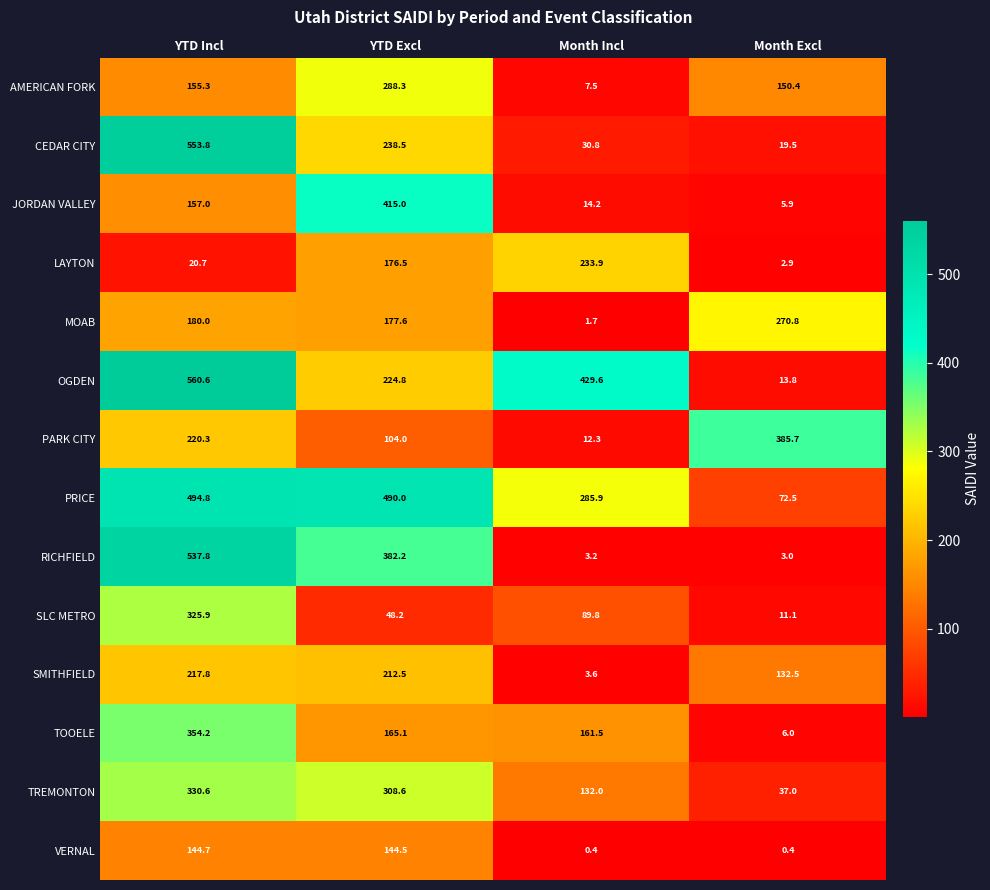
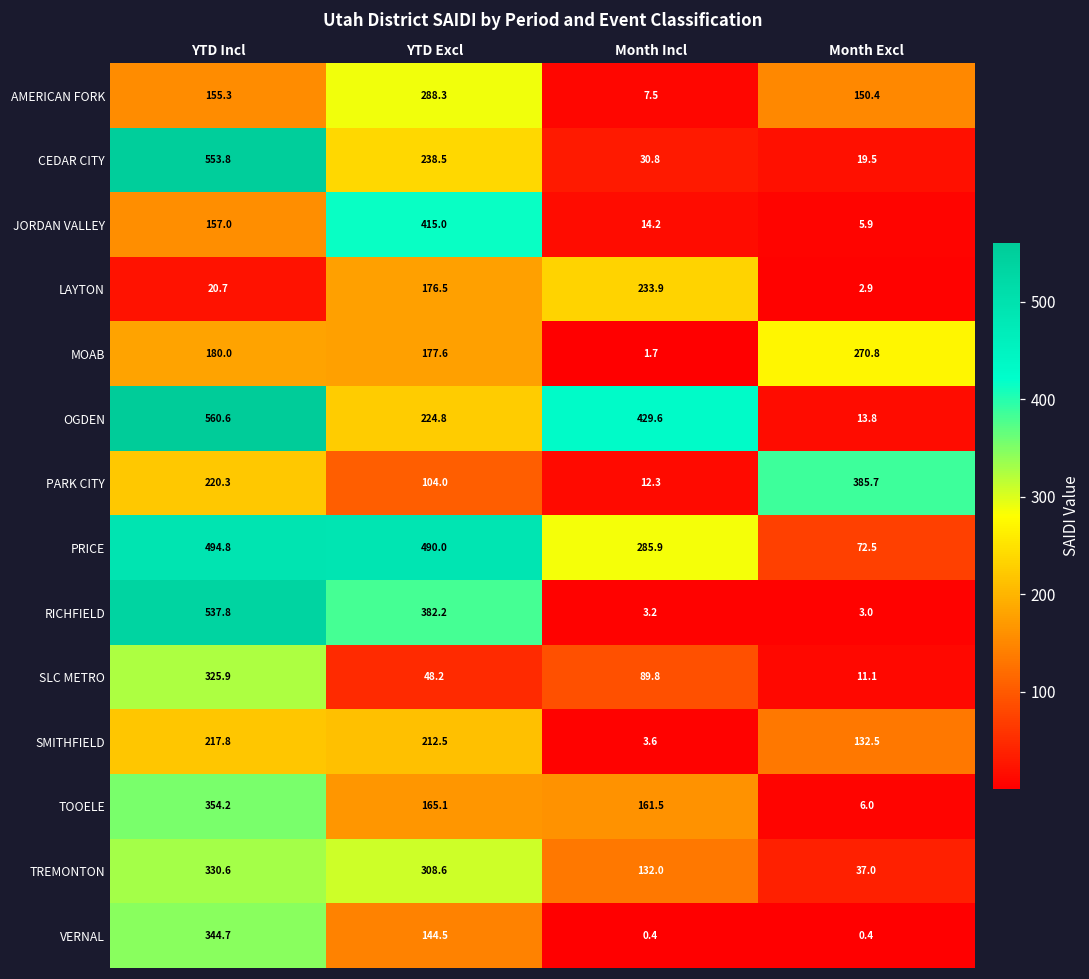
  {
    "AMERICAN FORK": {
      "YTD Incl": 155.3,
      "YTD Excl": 288.3,
      "Month Incl": 7.5,
      "Month Excl": 150.4
    },
    "CEDAR CITY": {
      "YTD Incl": 553.8,
      "YTD Excl": 238.5,
      "Month Incl": 30.8,
      "Month Excl": 19.5
    },
    "JORDAN VALLEY": {
      "YTD Incl": 157.0,
      "YTD Excl": 415.0,
      "Month Incl": 14.2,
      "Month Excl": 5.9
    },
    "LAYTON": {
      "YTD Incl": 20.7,
      "YTD Excl": 176.5,
      "Month Incl": 233.9,
      "Month Excl": 2.9
    },
    "MOAB": {
      "YTD Incl": 180.0,
      "YTD Excl": 177.6,
      "Month Incl": 1.7,
      "Month Excl": 270.8
    },
    "OGDEN": {
      "YTD Incl": 560.6,
      "YTD Excl": 224.8,
      "Month Incl": 429.6,
      "Month Excl": 13.8
    },
    "PARK CITY": {
      "YTD Incl": 220.3,
      "YTD Excl": 104.0,
      "Month Incl": 12.3,
      "Month Excl": 385.7
    },
    "PRICE": {
      "YTD Incl": 494.8,
      "YTD Excl": 490.0,
      "Month Incl": 285.9,
      "Month Excl": 72.5
    },
    "RICHFIELD": {
      "YTD Incl": 537.8,
      "YTD Excl": 382.2,
      "Month Incl": 3.2,
      "Month Excl": 3.0
    },
    "SLC METRO": {
      "YTD Incl": 325.9,
      "YTD Excl": 48.2,
      "Month Incl": 89.8,
      "Month Excl": 11.1
    },
    "SMITHFIELD": {
      "YTD Incl": 217.8,
      "YTD Excl": 212.5,
      "Month Incl": 3.6,
      "Month Excl": 132.5
    },
    "TOOELE": {
      "YTD Incl": 354.2,
      "YTD Excl": 165.1,
      "Month Incl": 161.5,
      "Month Excl": 6.0
    },
    "TREMONTON": {
      "YTD Incl": 330.6,
      "YTD Excl": 308.6,
      "Month Incl": 132.0,
      "Month Excl": 37.0
    },
    "VERNAL": {
-     "YTD Incl": 144.7,
+     "YTD Incl": 344.7,
      "YTD Excl": 144.5,
      "Month Incl": 0.4,
      "Month Excl": 0.4
    }
  }
